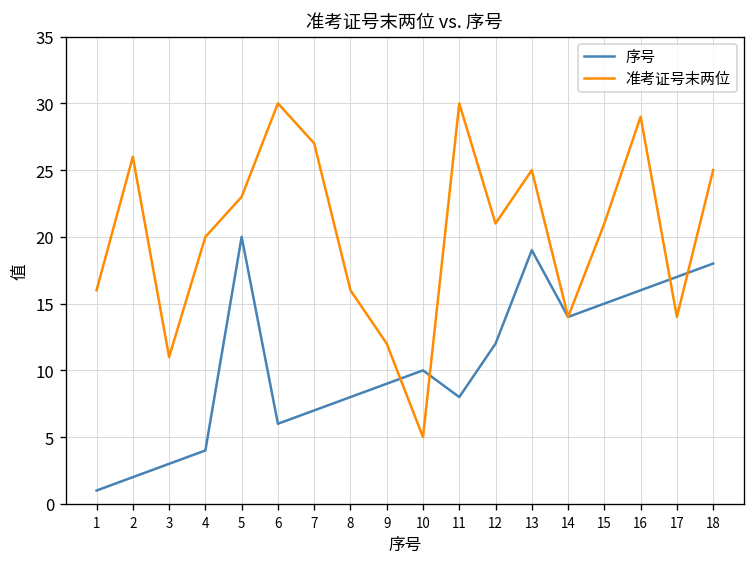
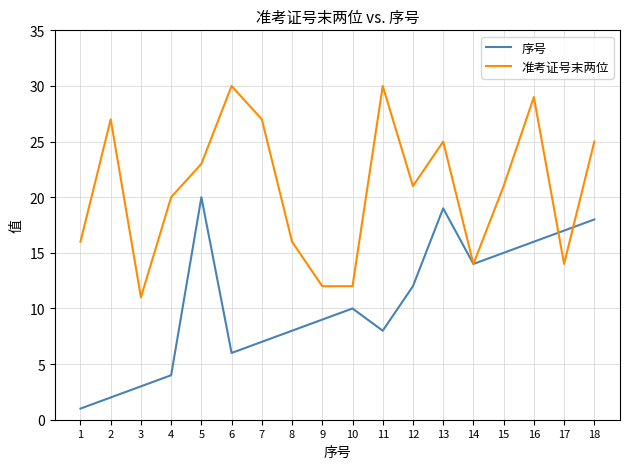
  {
    "序号": {
      "1": 1,
      "2": 2,
      "3": 3,
      "4": 4,
      "5": 20,
      "6": 6,
      "7": 7,
      "8": 8,
      "9": 9,
      "10": 10,
      "11": 8,
      "12": 12,
      "13": 19,
      "15": 15,
      "16": 16,
      "17": 17,
      "18": 18
    },
    "准考证号末两位": {
      "1": 16,
-     "2": 26,
+     "2": 27,
      "3": 11,
      "4": 20,
      "5": 23,
      "6": 30,
      "7": 27,
      "8": 16,
      "9": 12,
-     "10": 5,
+     "10": 12,
      "11": 30,
      "12": 21,
      "13": 25,
      "15": 21,
      "16": 29,
      "17": 14,
      "18": 25
    }
  }
